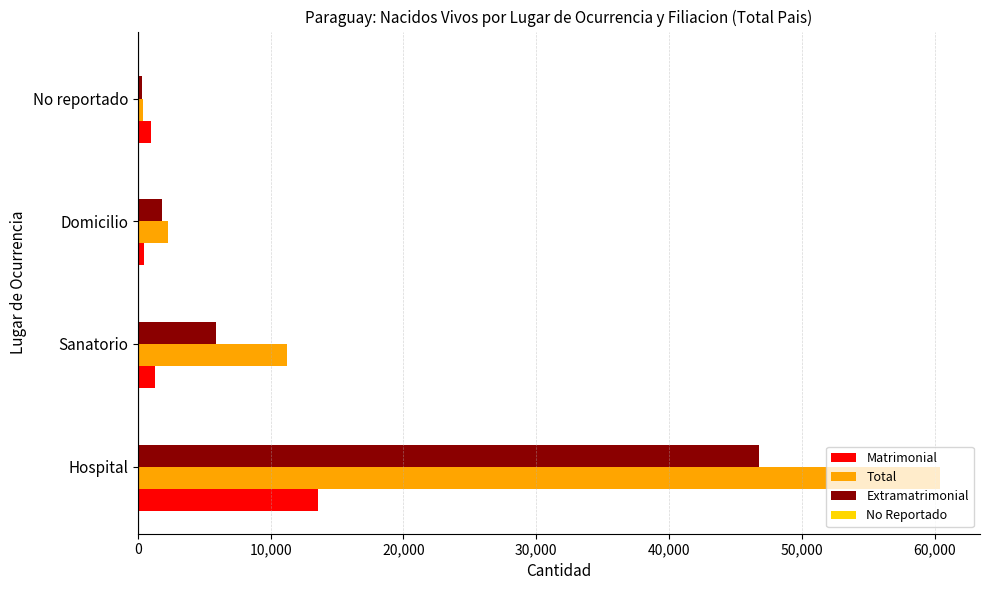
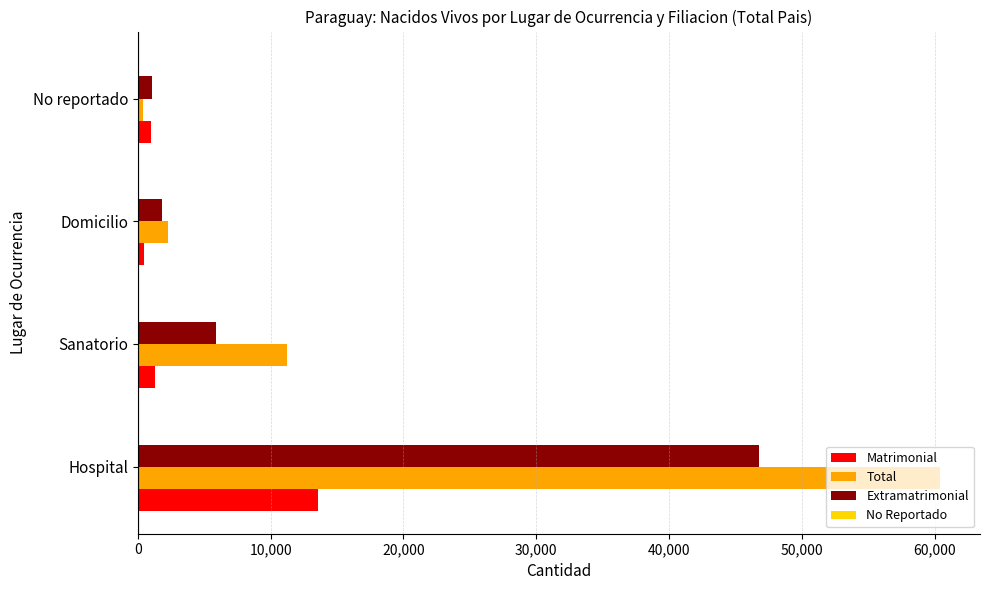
  {
    "Matrimonial": {
      "No reportado": "1,000",
      "Domicilio": "500",
      "Sanatorio": "1,300",
      "Hospital": "13,600"
    },
    "Extramatrimonial": {
-     "No reportado": "300",
+     "No reportado": "1,000",
      "Domicilio": "1,800",
      "Sanatorio": "5,900",
      "Hospital": "46,700"
    }
  }
